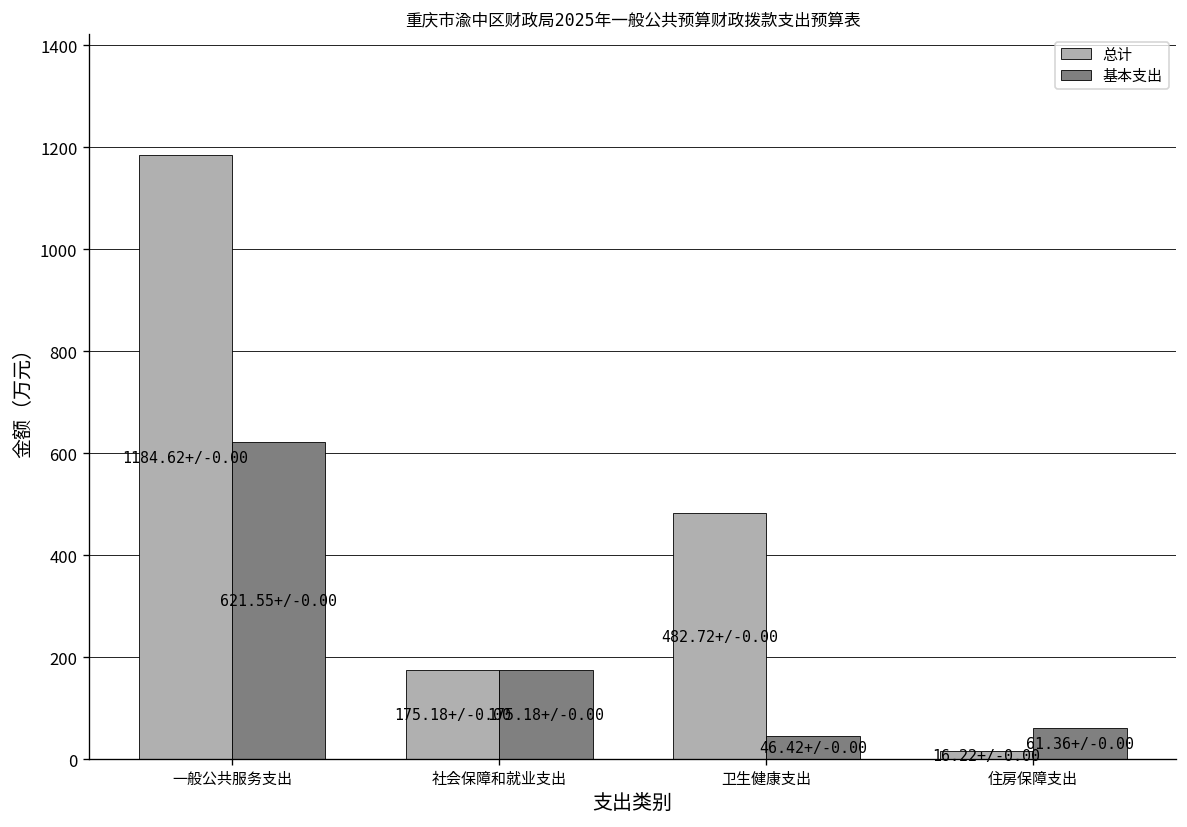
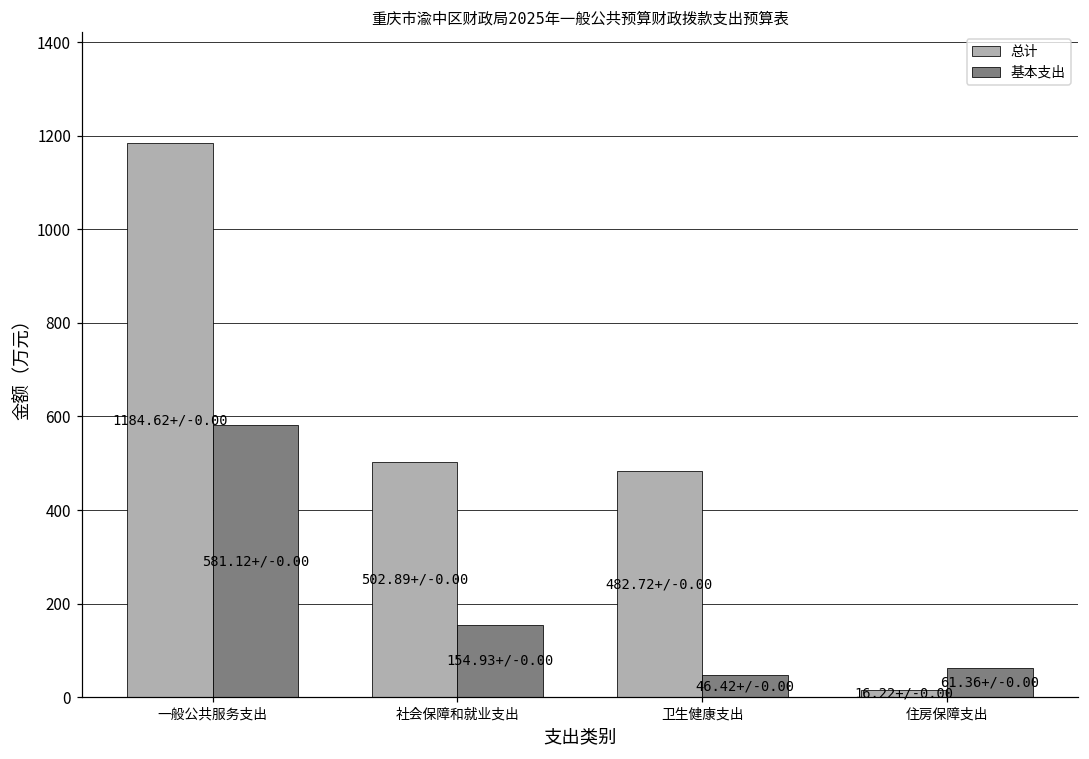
  {
    "总计": {
      "一般公共服务支出": "1184.62+/",
-     "社会保障和就业支出": "175.18+/",
+     "社会保障和就业支出": "502.89+/",
      "卫生健康支出": "482.72+/",
      "住房保障支出": "16.22+/"
    },
    "基本支出": {
-     "一般公共服务支出": "621.55+/",
-     "社会保障和就业支出": "175.18+/",
+     "一般公共服务支出": "581.12+/",
+     "社会保障和就业支出": "154.93+/",
      "卫生健康支出": "46.42+/",
      "住房保障支出": "61.36+/"
    }
  }
